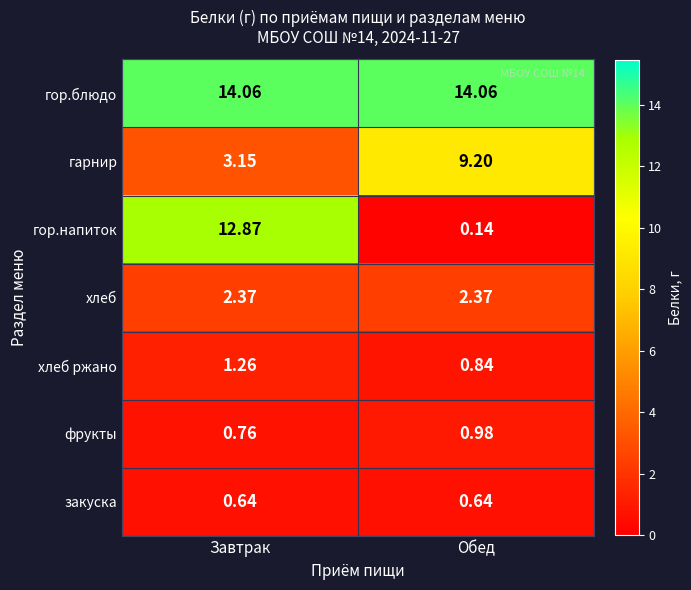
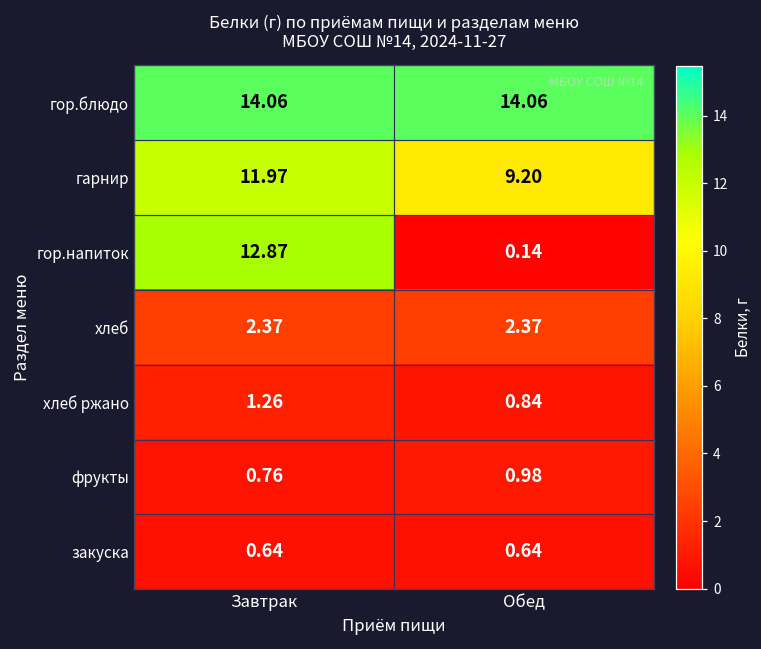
  {
    "гор.блюдо": {
      "Завтрак": 14.06
    },
    "гарнир": {
-     "Завтрак": 3.15,
+     "Завтрак": 11.97,
      "Обед": 9.20
    },
    "гор.напиток": {
      "Завтрак": 12.87,
      "Обед": 0.14
    },
    "хлеб": {
      "Завтрак": 2.37,
      "Обед": 2.37
    },
    "хлеб ржано": {
      "Завтрак": 1.26,
      "Обед": 0.84
    },
    "фрукты": {
      "Завтрак": 0.76,
      "Обед": 0.98
    },
    "закуска": {
      "Завтрак": 0.64,
      "Обед": 0.64
    }
  }
